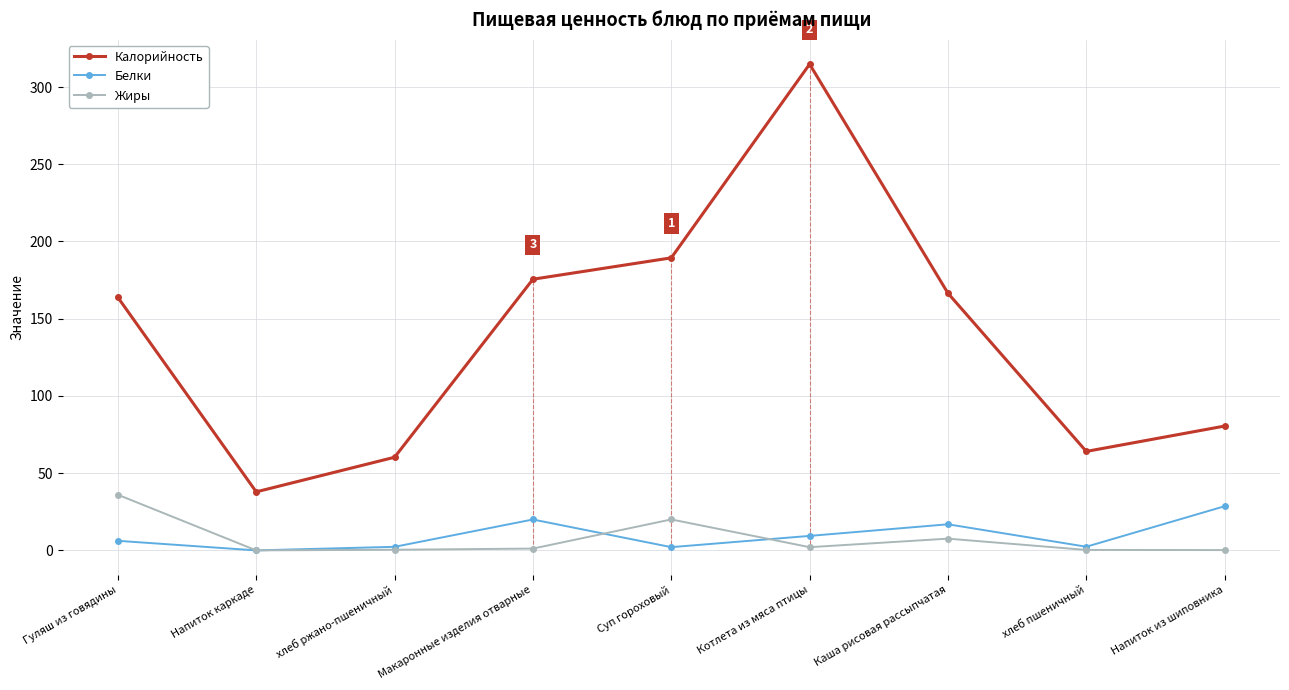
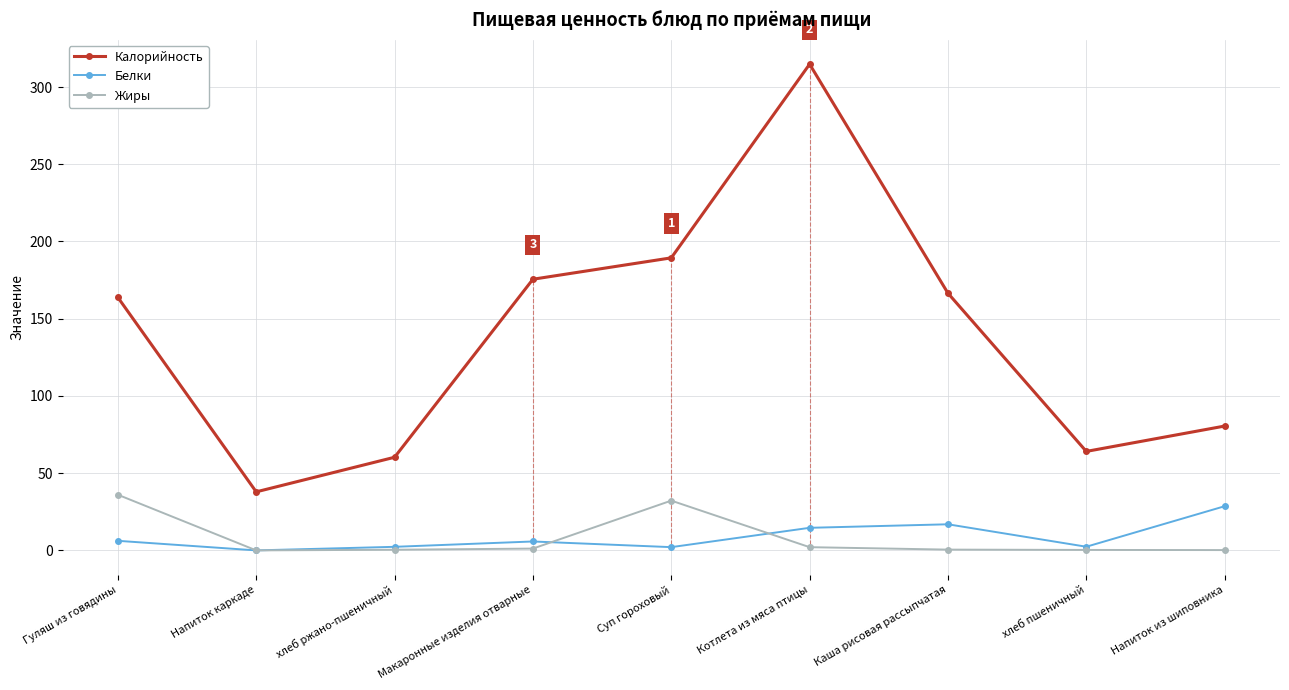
  {
    "Белки": {
      "Гуляш из говядины": 6,
      "хлеб ржано-пшеничный": 2,
-     "Макаронные изделия отварные": 20,
+     "Макаронные изделия отварные": 6,
      "Суп гороховый": 2,
-     "Котлета из мяса птицы": 9,
+     "Котлета из мяса птицы": 15,
      "Каша рисовая рассыпчатая": 17,
      "хлеб пшеничный": 2,
      "Напиток из шиповника": 29
    },
    "Жиры": {
      "Гуляш из говядины": 36,
      "хлеб ржано-пшеничный": 0,
-     "Суп гороховый": 20,
+     "Суп гороховый": 32,
      "Котлета из мяса птицы": 2,
-     "Каша рисовая рассыпчатая": 8,
+     "Каша рисовая рассыпчатая": 1,
      "хлеб пшеничный": 0,
      "Напиток из шиповника": 0
    }
  }
